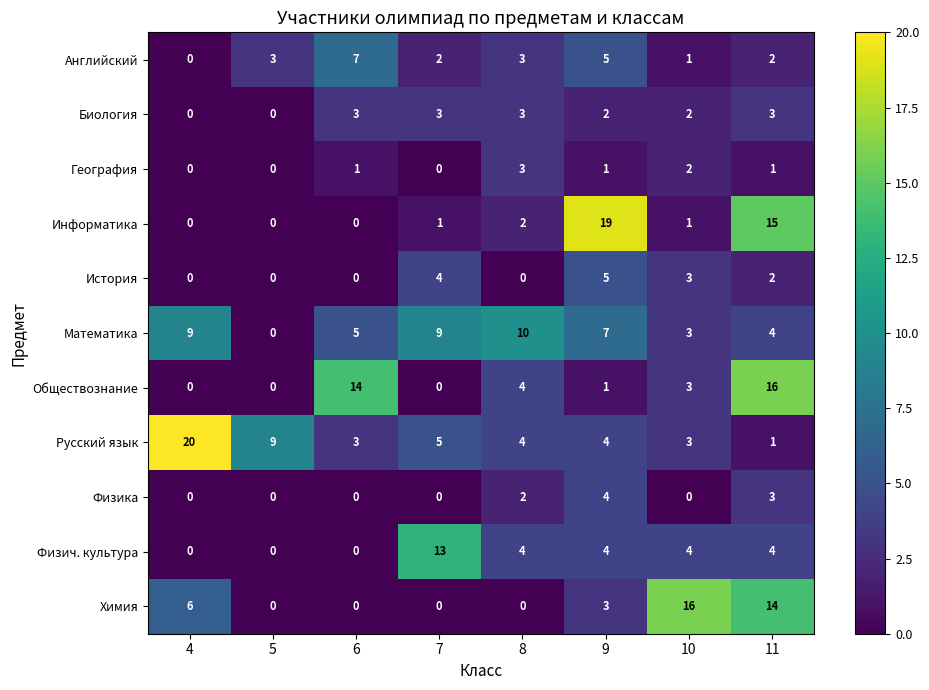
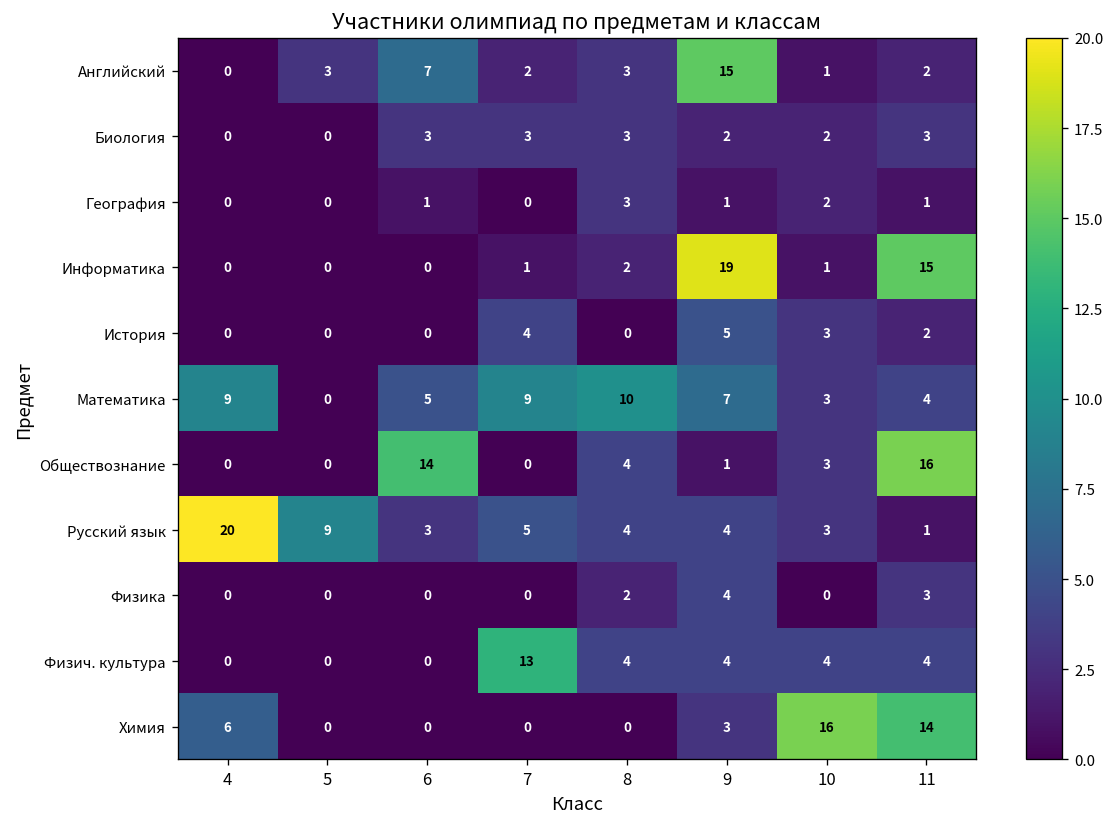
  {
    "Английский": {
      "4": 0,
      "5": 3,
      "6": 7,
      "7": 2,
      "8": 3,
-     "9": 5,
+     "9": 15,
      "10": 1,
      "11": 2
    },
    "Биология": {
      "4": 0,
      "5": 0,
      "6": 3,
      "7": 3,
      "8": 3,
      "9": 2,
      "10": 2,
      "11": 3
    },
    "География": {
      "4": 0,
      "5": 0,
      "6": 1,
      "7": 0,
      "8": 3,
      "9": 1,
      "10": 2,
      "11": 1
    },
    "Информатика": {
      "4": 0,
      "5": 0,
      "6": 0,
      "7": 1,
      "8": 2,
      "9": 19,
      "10": 1,
      "11": 15
    },
    "История": {
      "4": 0,
      "5": 0,
      "6": 0,
      "7": 4,
      "8": 0,
      "9": 5,
      "10": 3,
      "11": 2
    },
    "Математика": {
      "4": 9,
      "5": 0,
      "6": 5,
      "7": 9,
      "8": 10,
      "9": 7,
      "10": 3,
      "11": 4
    },
    "Обществознание": {
      "4": 0,
      "5": 0,
      "6": 14,
      "7": 0,
      "8": 4,
      "9": 1,
      "10": 3,
      "11": 16
    },
    "Русский язык": {
      "4": 20,
      "5": 9,
      "6": 3,
      "7": 5,
      "8": 4,
      "9": 4,
      "10": 3,
      "11": 1
    },
    "Физика": {
      "4": 0,
      "5": 0,
      "6": 0,
      "7": 0,
      "8": 2,
      "9": 4,
      "10": 0,
      "11": 3
    },
    "Физич. культура": {
      "4": 0,
      "5": 0,
      "6": 0,
      "7": 13,
      "8": 4,
      "9": 4,
      "10": 4,
      "11": 4
    },
    "Химия": {
      "4": 6,
      "5": 0,
      "6": 0,
      "7": 0,
      "8": 0,
      "9": 3,
      "10": 16,
      "11": 14
    }
  }
